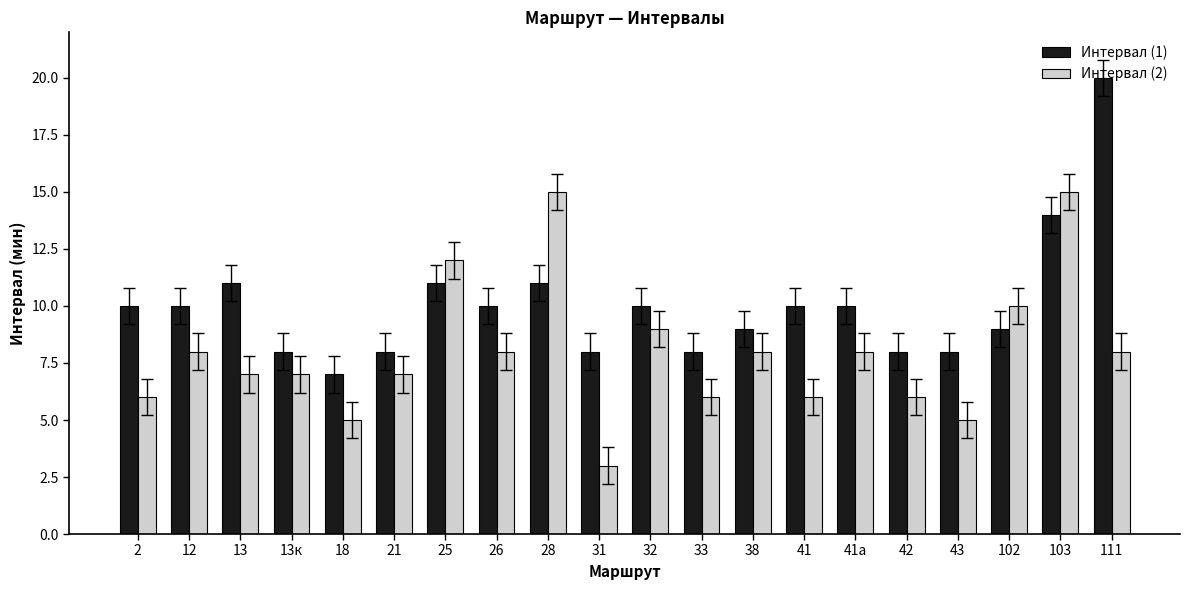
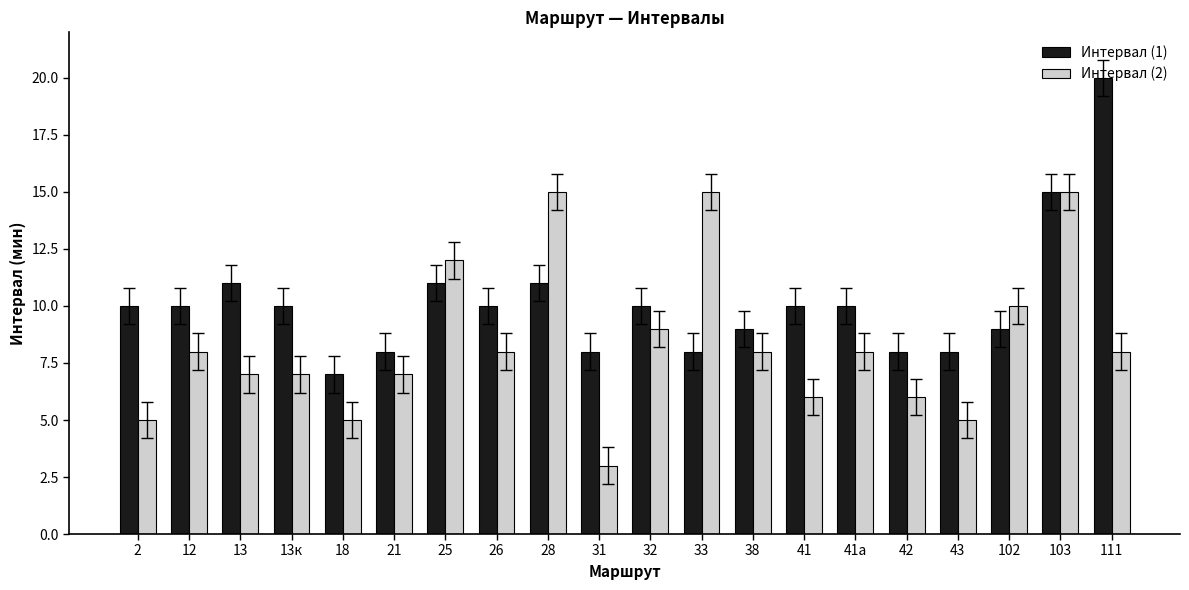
  {
    "Интервал (1)": {
      "2": 10,
      "12": 10,
      "13": 11,
-     "13к": 8,
+     "13к": 10,
      "18": 7,
      "21": 8,
      "25": 11,
      "26": 10,
      "28": 11,
      "31": 8,
      "32": 10,
      "33": 8,
      "38": 9,
      "41": 10,
      "41а": 10,
      "42": 8,
      "43": 8,
      "102": 9,
-     "103": 14,
+     "103": 15,
      "111": 20
    },
    "Интервал (2)": {
-     "2": 6,
+     "2": 5,
      "12": 8,
      "13": 7,
      "13к": 7,
      "18": 5,
      "21": 7,
      "25": 12,
      "26": 8,
      "28": 15,
      "31": 3,
      "32": 9,
-     "33": 6,
+     "33": 15,
      "38": 8,
      "41": 6,
      "41а": 8,
      "42": 6,
      "43": 5,
      "102": 10,
      "103": 15,
      "111": 8
    }
  }
